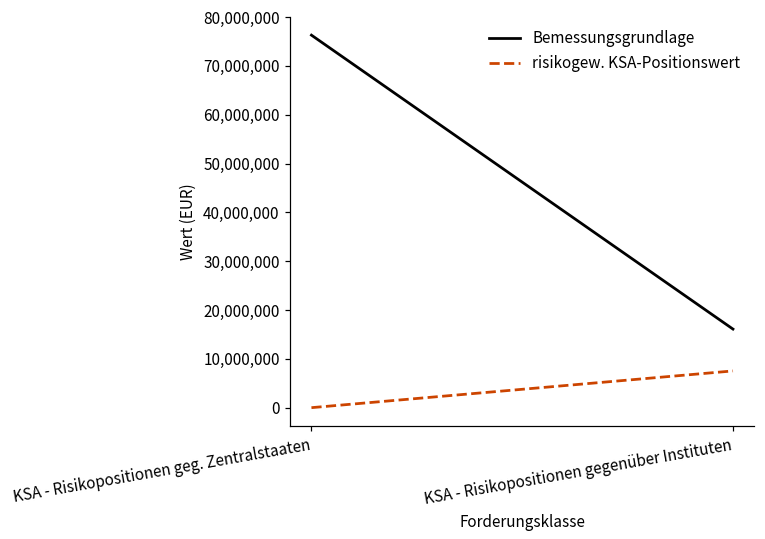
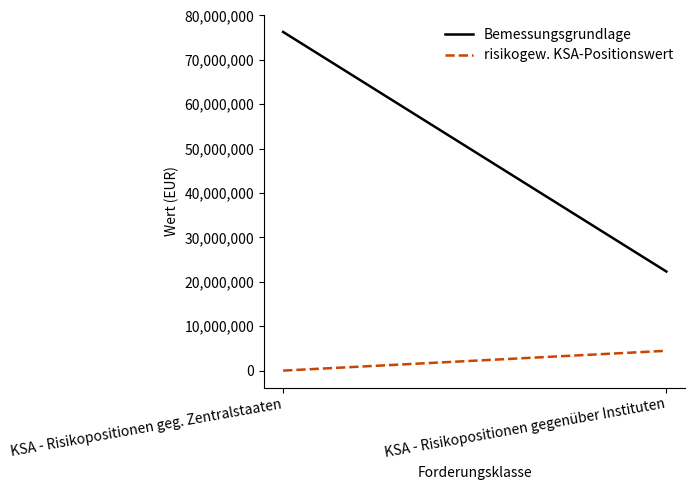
  {
    "Bemessungsgrundlage": {
      "KSA - Risikopositionen geg. Zentralstaaten": "76,000,000",
-     "KSA - Risikopositionen gegenüber Instituten": "16,000,000"
+     "KSA - Risikopositionen gegenüber Instituten": "22,000,000"
    },
    "risikogew. KSA-Positionswert": {
      "KSA - Risikopositionen geg. Zentralstaaten": "0",
-     "KSA - Risikopositionen gegenüber Instituten": "8,000,000"
+     "KSA - Risikopositionen gegenüber Instituten": "4,000,000"
    }
  }
